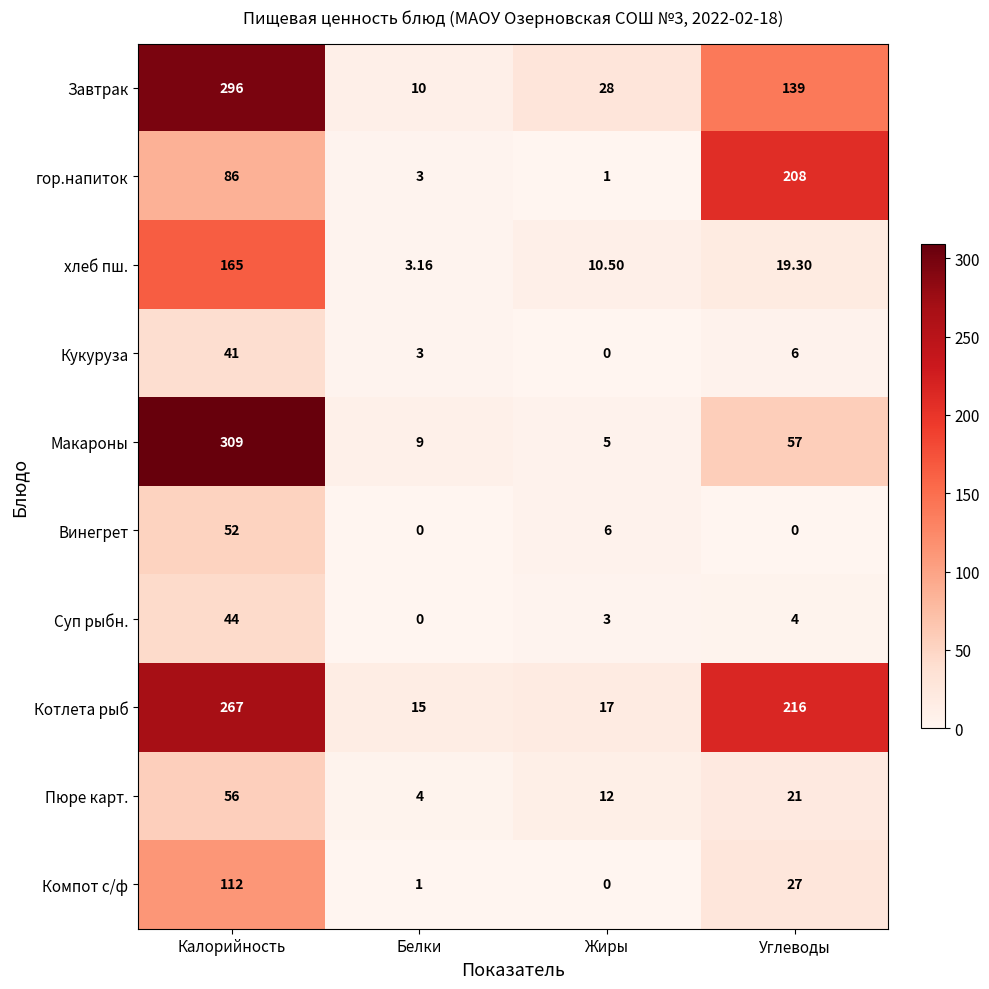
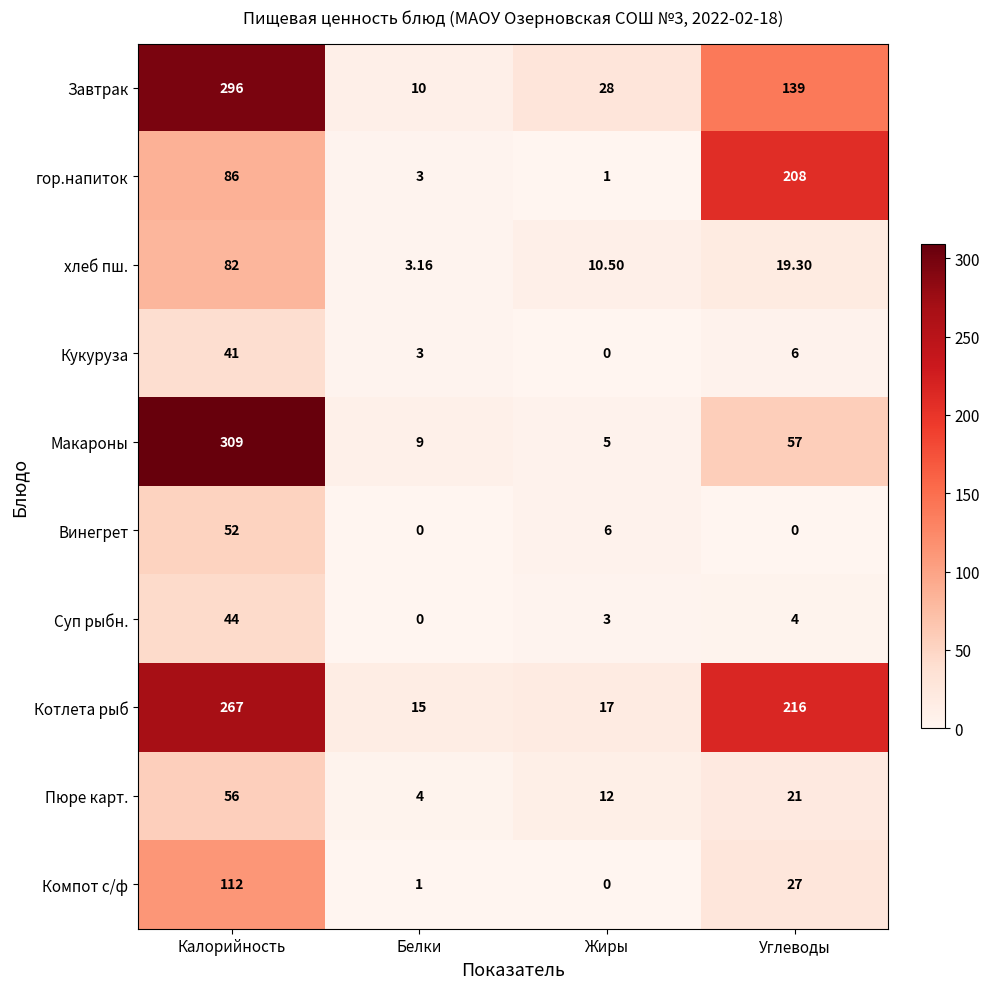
  {
    "Завтрак": {
      "Калорийность": 296,
      "Белки": 10,
      "Жиры": 28,
      "Углеводы": 139
    },
    "гор.напиток": {
      "Калорийность": 86,
      "Белки": 3,
      "Жиры": 1,
      "Углеводы": 208
    },
    "хлеб пш.": {
-     "Калорийность": 165,
+     "Калорийность": 82,
      "Белки": 3.16,
      "Жиры": 10.50,
      "Углеводы": 19.30
    },
    "Кукуруза": {
      "Калорийность": 41,
      "Белки": 3,
      "Жиры": 0,
      "Углеводы": 6
    },
    "Макароны": {
      "Калорийность": 309,
      "Белки": 9,
      "Жиры": 5,
      "Углеводы": 57
    },
    "Винегрет": {
      "Калорийность": 52,
      "Белки": 0,
      "Жиры": 6,
      "Углеводы": 0
    },
    "Суп рыбн.": {
      "Калорийность": 44,
      "Белки": 0,
      "Жиры": 3,
      "Углеводы": 4
    },
    "Котлета рыб": {
      "Калорийность": 267,
      "Белки": 15,
      "Жиры": 17,
      "Углеводы": 216
    },
    "Пюре карт.": {
      "Калорийность": 56,
      "Белки": 4,
      "Жиры": 12,
      "Углеводы": 21
    },
    "Компот с/ф": {
      "Калорийность": 112,
      "Белки": 1,
      "Жиры": 0,
      "Углеводы": 27
    }
  }
